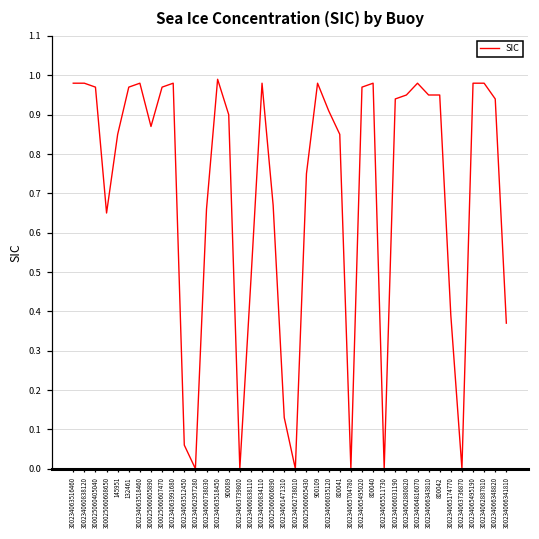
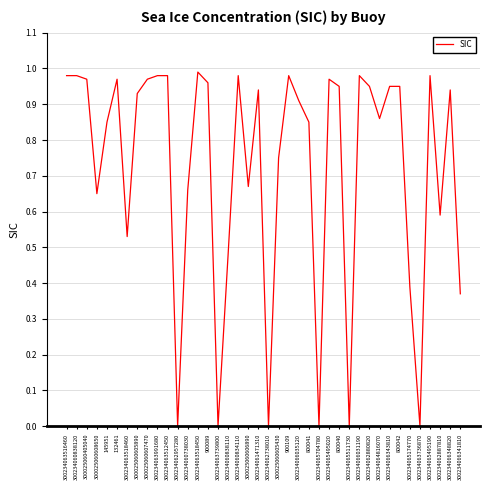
  {
    "300234063516460": 0.98,
    "300234060838120": 0.98,
    "300025060405040": 0.97,
    "300025060608650": 0.65,
    "145951": 0.85,
    "132461": 0.97,
-   "300234063518460": 0.98,
-   "300025060605890": 0.87,
+   "300234063518460": 0.53,
+   "300025060605890": 0.93,
    "300025060607470": 0.97,
    "300234063991680": 0.98,
-   "300234063512450": 0.06,
+   "300234063512450": 0.98,
    "300234062957280": 0.00,
    "300234060738030": 0.66,
    "300234063518450": 0.99,
-   "900089": 0.90,
+   "900089": 0.96,
    "300234063739800": 0.00,
    "300234060838110": 0.48,
    "300234060834110": 0.98,
    "300025060606890": 0.67,
-   "300234061471310": 0.13,
+   "300234061471310": 0.94,
    "300234062738010": 0.00,
    "300025060605430": 0.75,
    "900109": 0.98,
    "300234066035120": 0.91,
    "800041": 0.85,
    "300234065704780": 0.00,
    "300234065495020": 0.97,
-   "800040": 0.98,
+   "800040": 0.95,
    "300234065511730": 0.00,
-   "300234066031190": 0.94,
+   "300234066031190": 0.98,
    "300234062880820": 0.95,
-   "300234064816070": 0.98,
+   "300234064816070": 0.86,
    "300234066343810": 0.95,
    "800042": 0.95,
    "300234065174770": 0.39,
    "300234063736870": 0.00,
    "300234065495190": 0.98,
-   "300234062887810": 0.98,
+   "300234062887810": 0.59,
    "300234066348820": 0.94,
    "300234066341810": 0.37
  }
